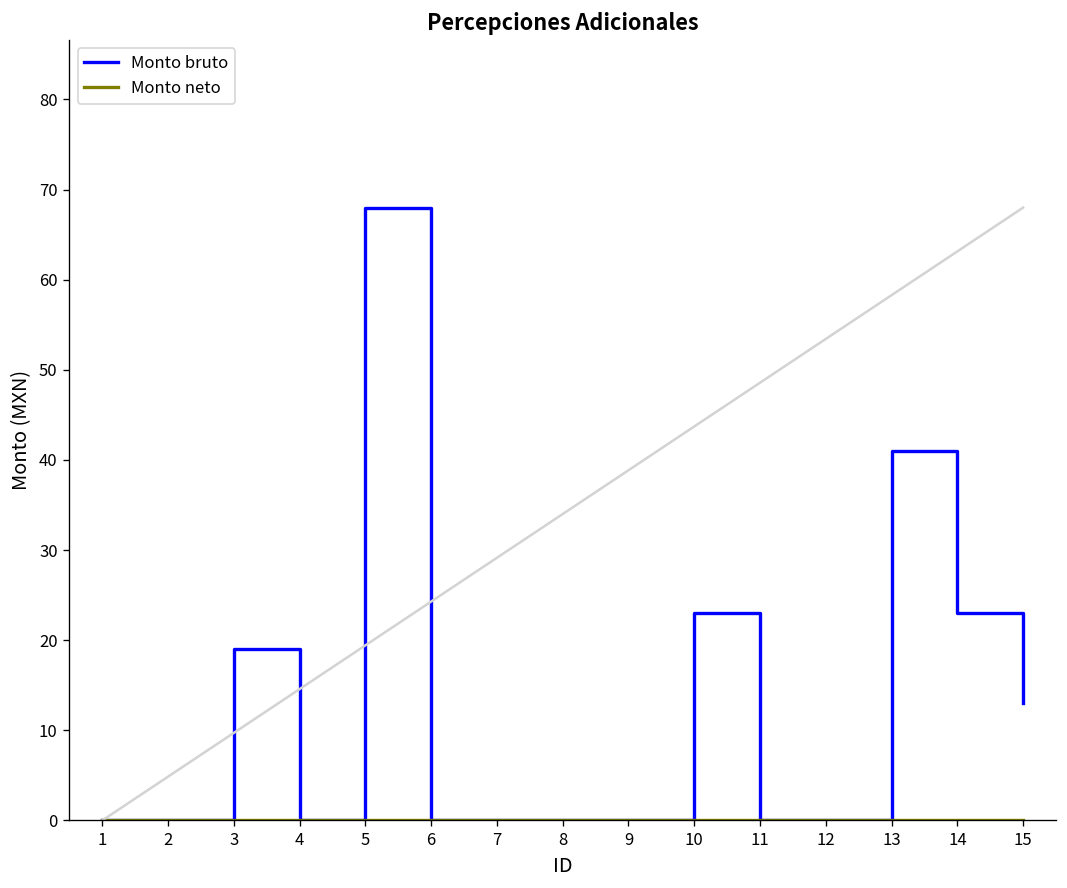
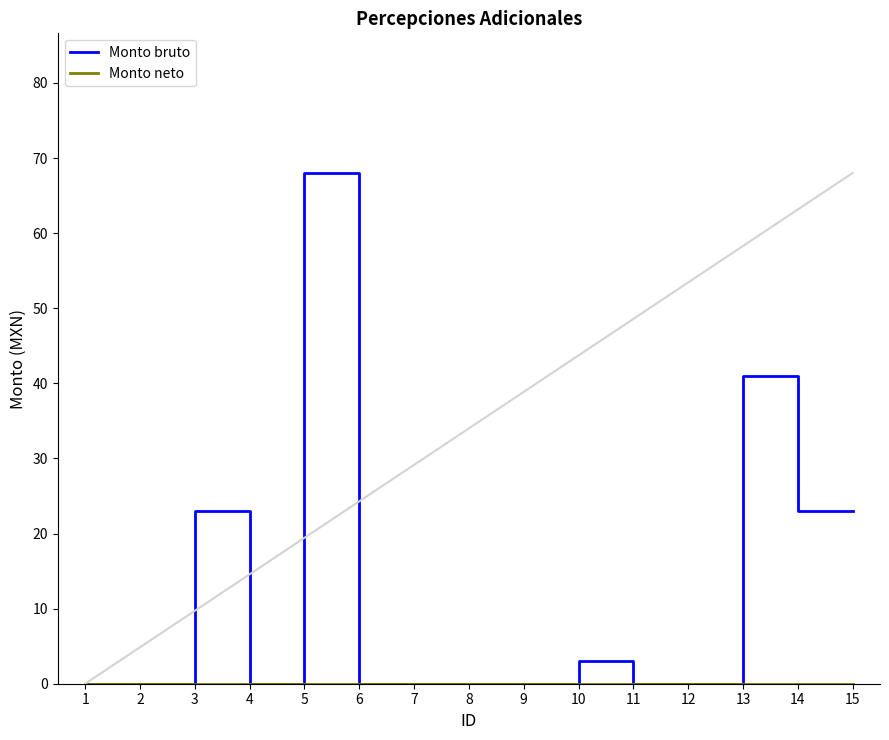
  {
    "Monto bruto": {
-     "3": 19,
+     "3": 23,
      "5": 68,
-     "10": 23,
+     "10": 3,
      "13": 41,
      "14": 23,
-     "15": 13
+     "15": 23
    },
    "Monto neto": {
      "3": 0,
      "5": 0,
      "10": 0,
      "13": 0,
      "14": 0,
      "15": 0
    }
  }
